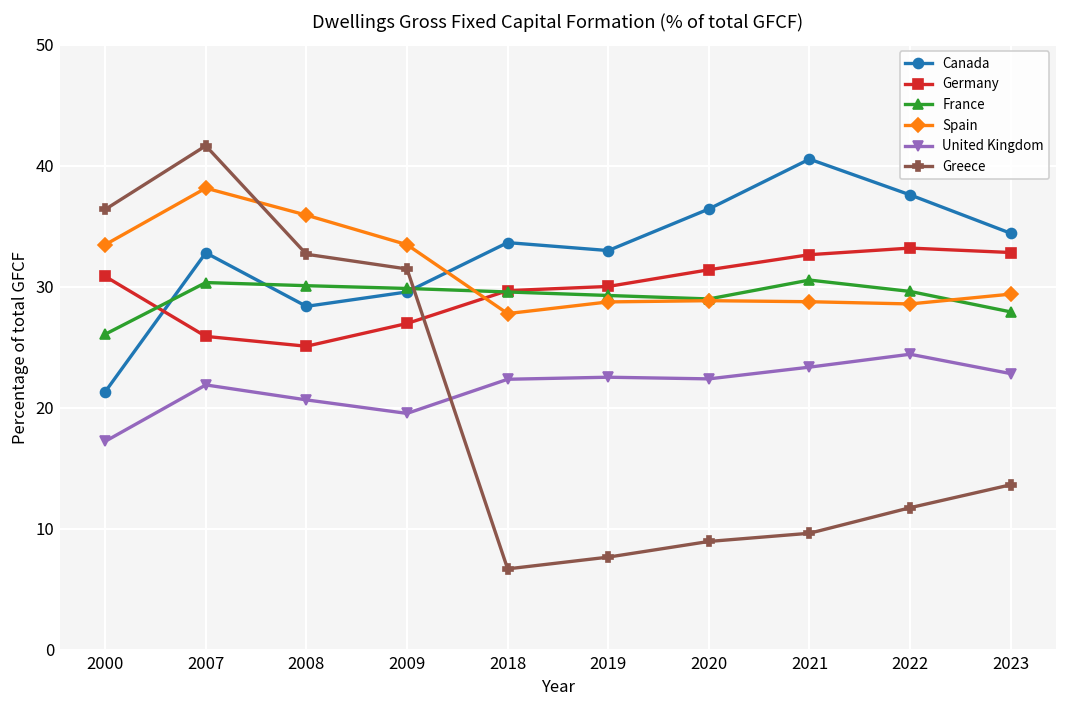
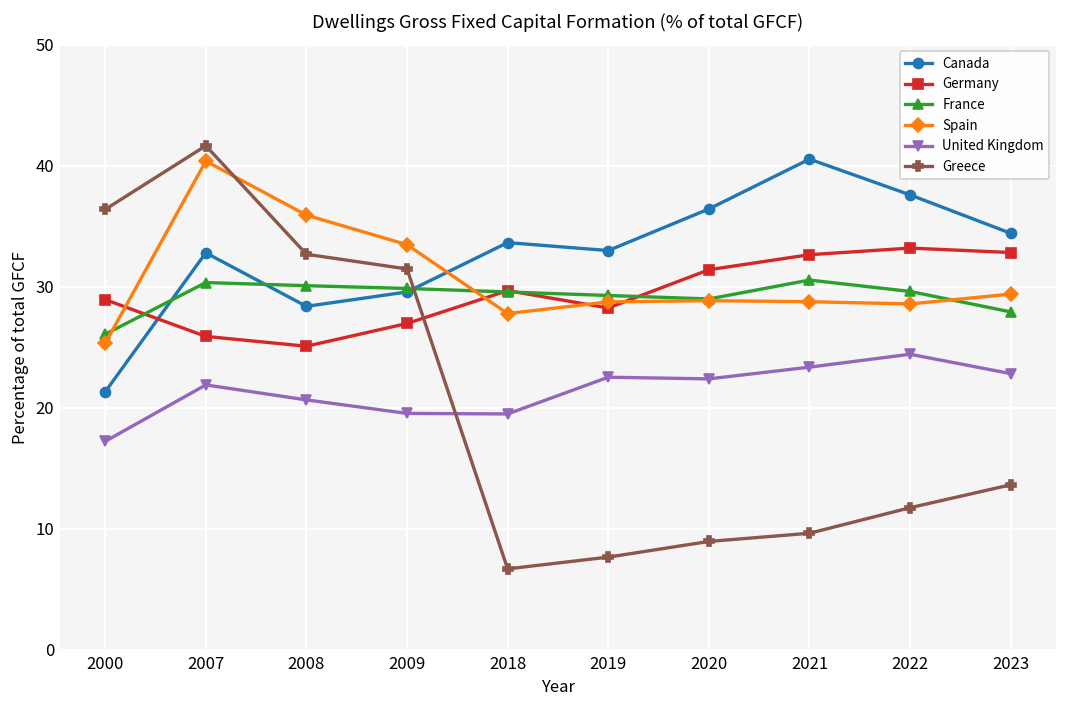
  {
    "Canada": {
      "2000": 21.3,
      "2007": 32.8,
      "2008": 28.4,
      "2009": 29.6,
      "2018": 33.6,
      "2019": 33.0,
      "2020": 36.4,
      "2021": 40.5,
      "2022": 37.6,
      "2023": 34.4
    },
    "Germany": {
-     "2000": 30.8,
+     "2000": 28.9,
      "2007": 25.9,
      "2008": 25.1,
      "2009": 27.0,
-     "2019": 30.0,
+     "2019": 28.2,
      "2020": 31.4,
      "2021": 32.6,
      "2022": 33.2,
      "2023": 32.8
    },
    "France": {
      "2000": 26.1,
      "2007": 30.3,
      "2008": 30.1,
      "2009": 29.9,
      "2019": 29.3,
      "2021": 30.5,
      "2022": 29.6,
      "2023": 27.9
    },
    "Spain": {
-     "2000": 33.5,
-     "2007": 38.1,
+     "2000": 25.3,
+     "2007": 40.4,
      "2008": 35.9,
      "2009": 33.5,
      "2018": 27.8,
      "2019": 28.7,
      "2021": 28.8,
      "2022": 28.6,
      "2023": 29.4
    },
    "United Kingdom": {
      "2000": 17.2,
      "2007": 21.9,
      "2008": 20.6,
      "2009": 19.5,
-     "2018": 22.4,
+     "2018": 19.5,
      "2019": 22.5,
      "2020": 22.4,
      "2021": 23.4,
      "2022": 24.4,
      "2023": 22.8
    },
    "Greece": {
      "2000": 36.4,
      "2007": 41.6,
      "2008": 32.7,
      "2009": 31.5,
      "2018": 6.7,
      "2019": 7.7,
      "2020": 9.0,
      "2021": 9.6,
      "2022": 11.7,
      "2023": 13.6
    }
  }
